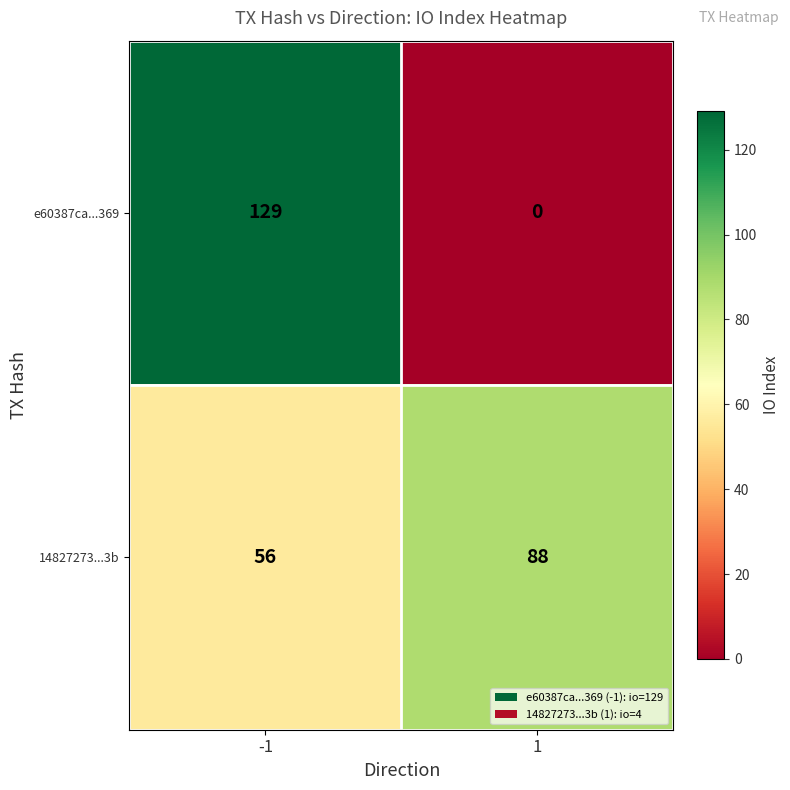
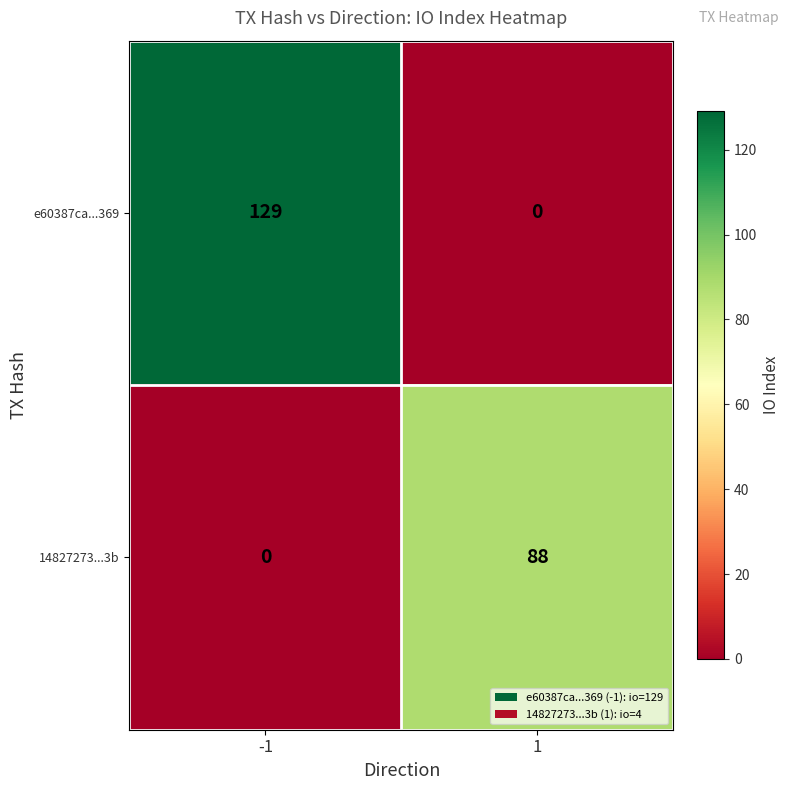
  {
    "e60387ca...369": {
      "-1": 129,
      "1": 0
    },
    "14827273...3b": {
-     "-1": 56,
+     "-1": 0,
      "1": 88
    }
  }
